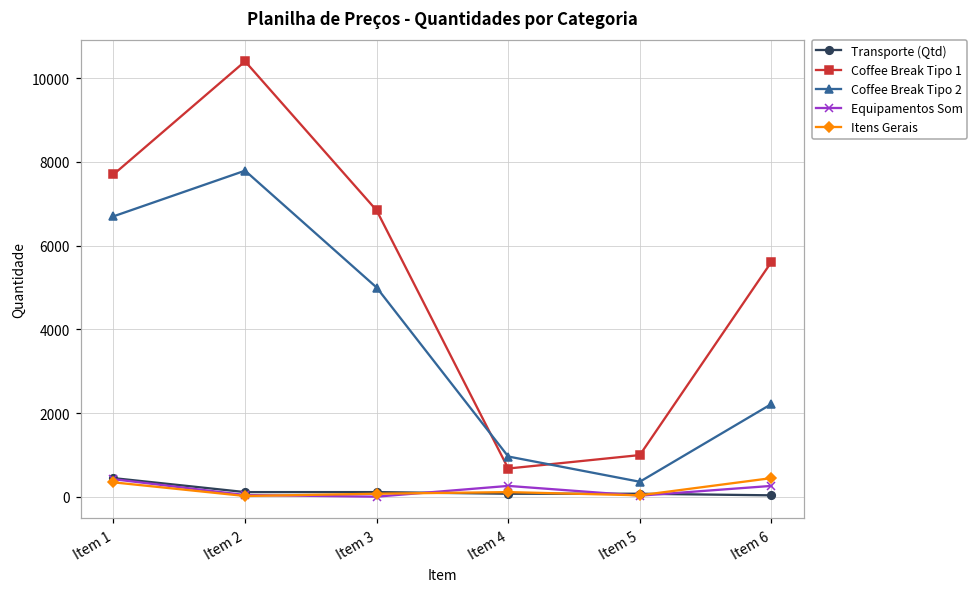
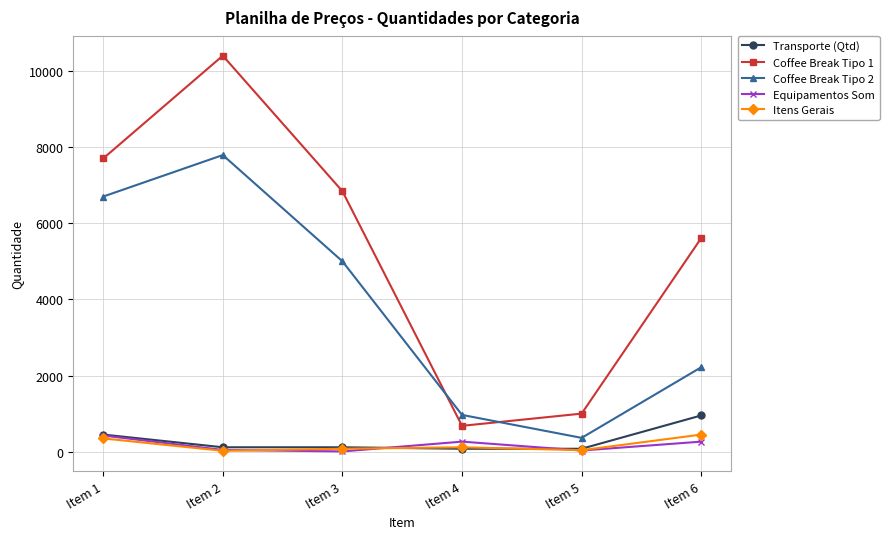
  {
    "Transporte (Qtd)": {
      "Item 2": 100,
-     "Item 6": 0
+     "Item 6": 1000
    },
    "Coffee Break Tipo 1": {
      "Item 1": 7700,
      "Item 2": 10400,
      "Item 3": 6800,
      "Item 4": 700,
      "Item 5": 1000,
      "Item 6": 5600
    },
    "Coffee Break Tipo 2": {
      "Item 1": 6700,
      "Item 2": 7800,
      "Item 3": 5000,
      "Item 4": 1000,
      "Item 5": 400,
      "Item 6": 2200
    },
    "Equipamentos Som": {
      "Item 3": 0,
      "Item 4": 300,
      "Item 6": 300
    },
    "Itens Gerais": {
      "Item 1": 300,
      "Item 6": 500
    }
  }
